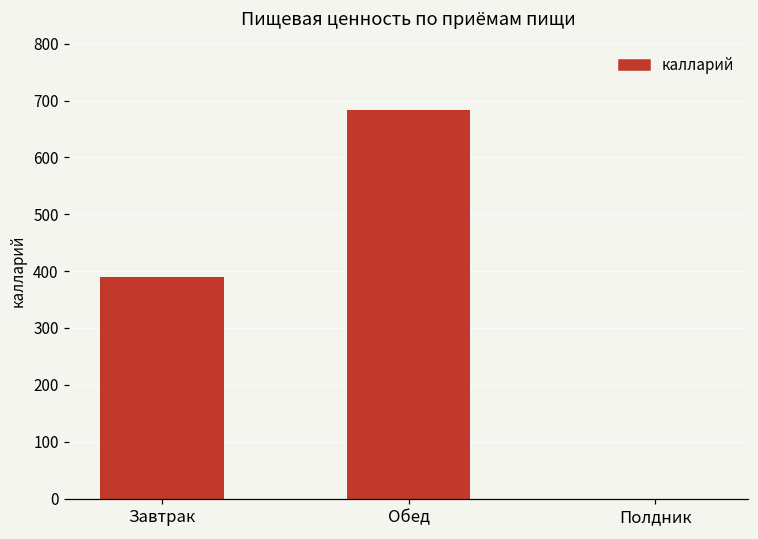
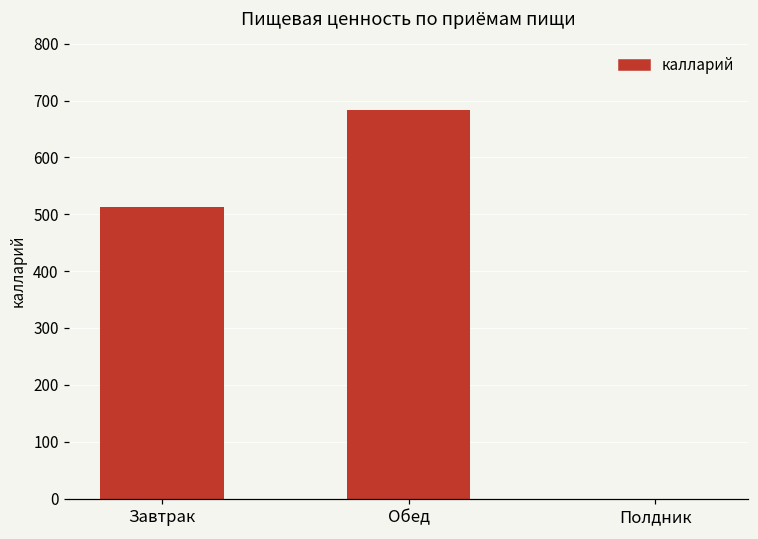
  {
-   "Завтрак": 390,
+   "Завтрак": 510,
    "Обед": 680,
    "Полдник": 0
  }
